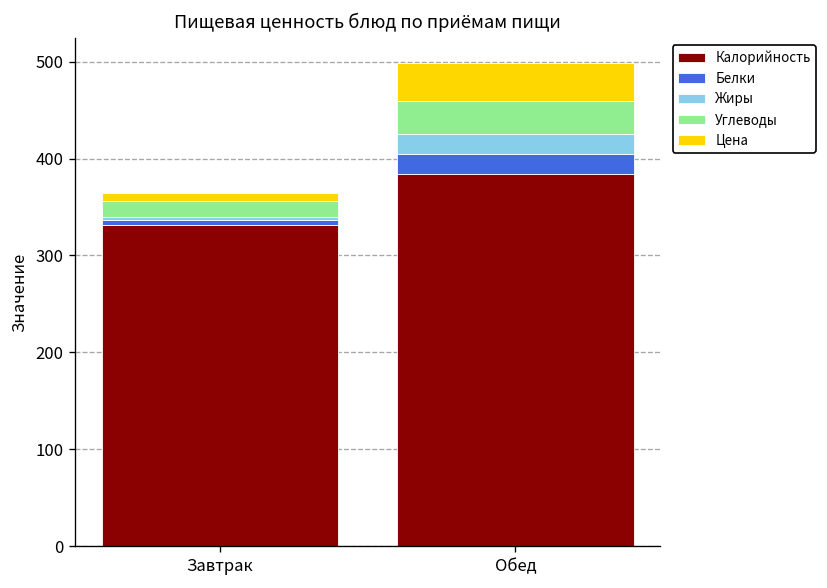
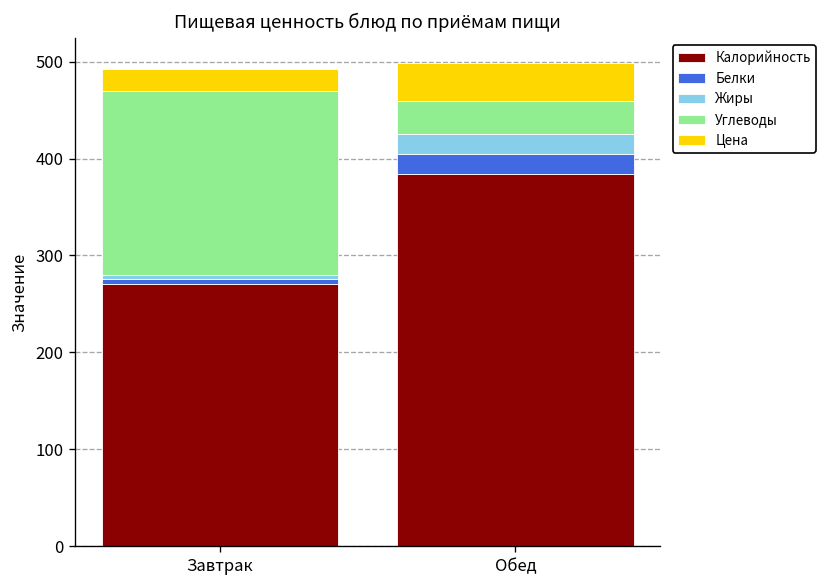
  {
    "Калорийность": {
-     "Завтрак": 330,
+     "Завтрак": 270,
      "Обед": 380
    },
    "Белки": {
      "Завтрак": 10,
      "Обед": 20
    },
    "Жиры": {
      "Завтрак": 0,
      "Обед": 20
    },
    "Углеводы": {
-     "Завтрак": 20,
+     "Завтрак": 190,
      "Обед": 30
    },
    "Цена": {
-     "Завтрак": 10,
+     "Завтрак": 20,
      "Обед": 40
    }
  }
